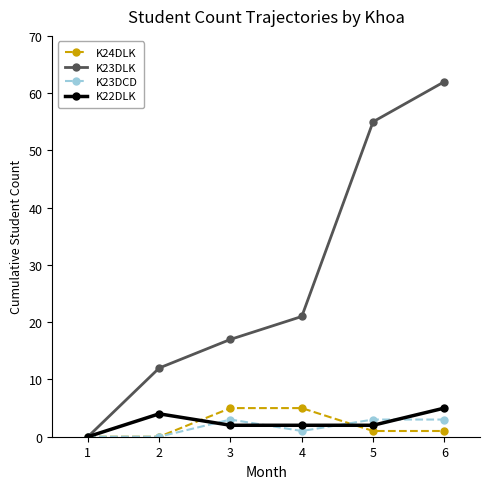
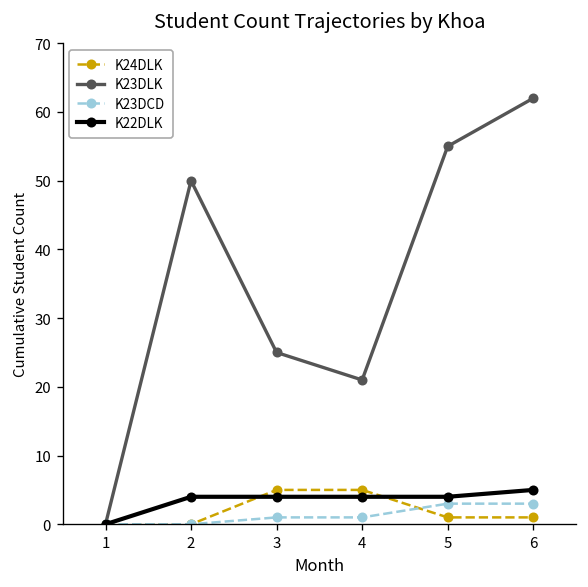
  {
    "K24DLK": {
      "3": 5,
      "4": 5,
      "5": 1,
      "6": 1
    },
    "K23DLK": {
-     "2": 12,
-     "3": 17,
+     "2": 50,
+     "3": 25,
      "4": 21,
      "5": 55,
      "6": 62
    },
    "K23DCD": {
-     "3": 3,
+     "3": 1,
      "4": 1,
      "5": 3,
      "6": 3
    },
    "K22DLK": {
      "2": 4,
-     "3": 2,
-     "4": 2,
-     "5": 2,
+     "3": 4,
+     "4": 4,
+     "5": 4,
      "6": 5
    }
  }
